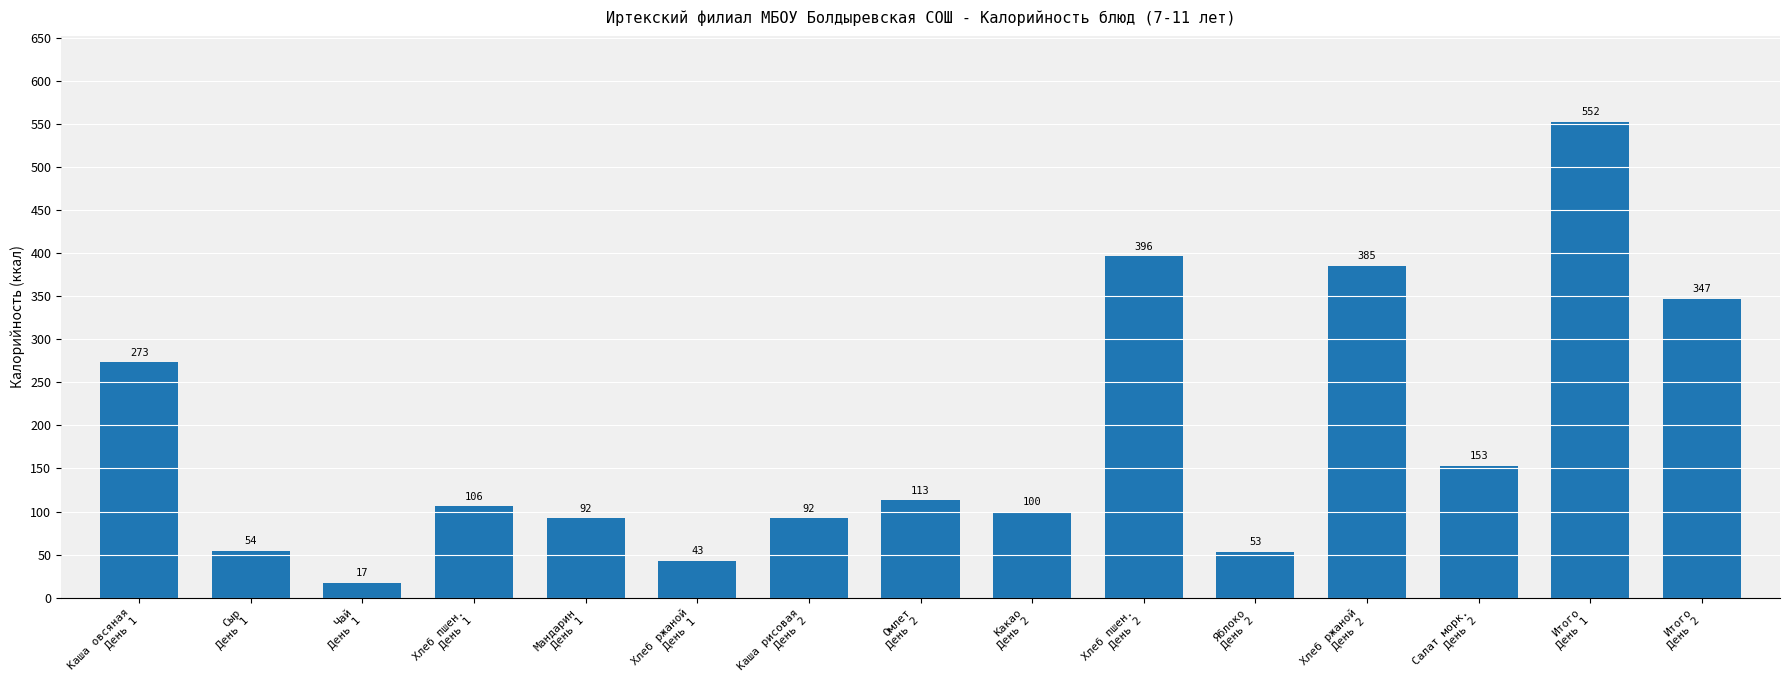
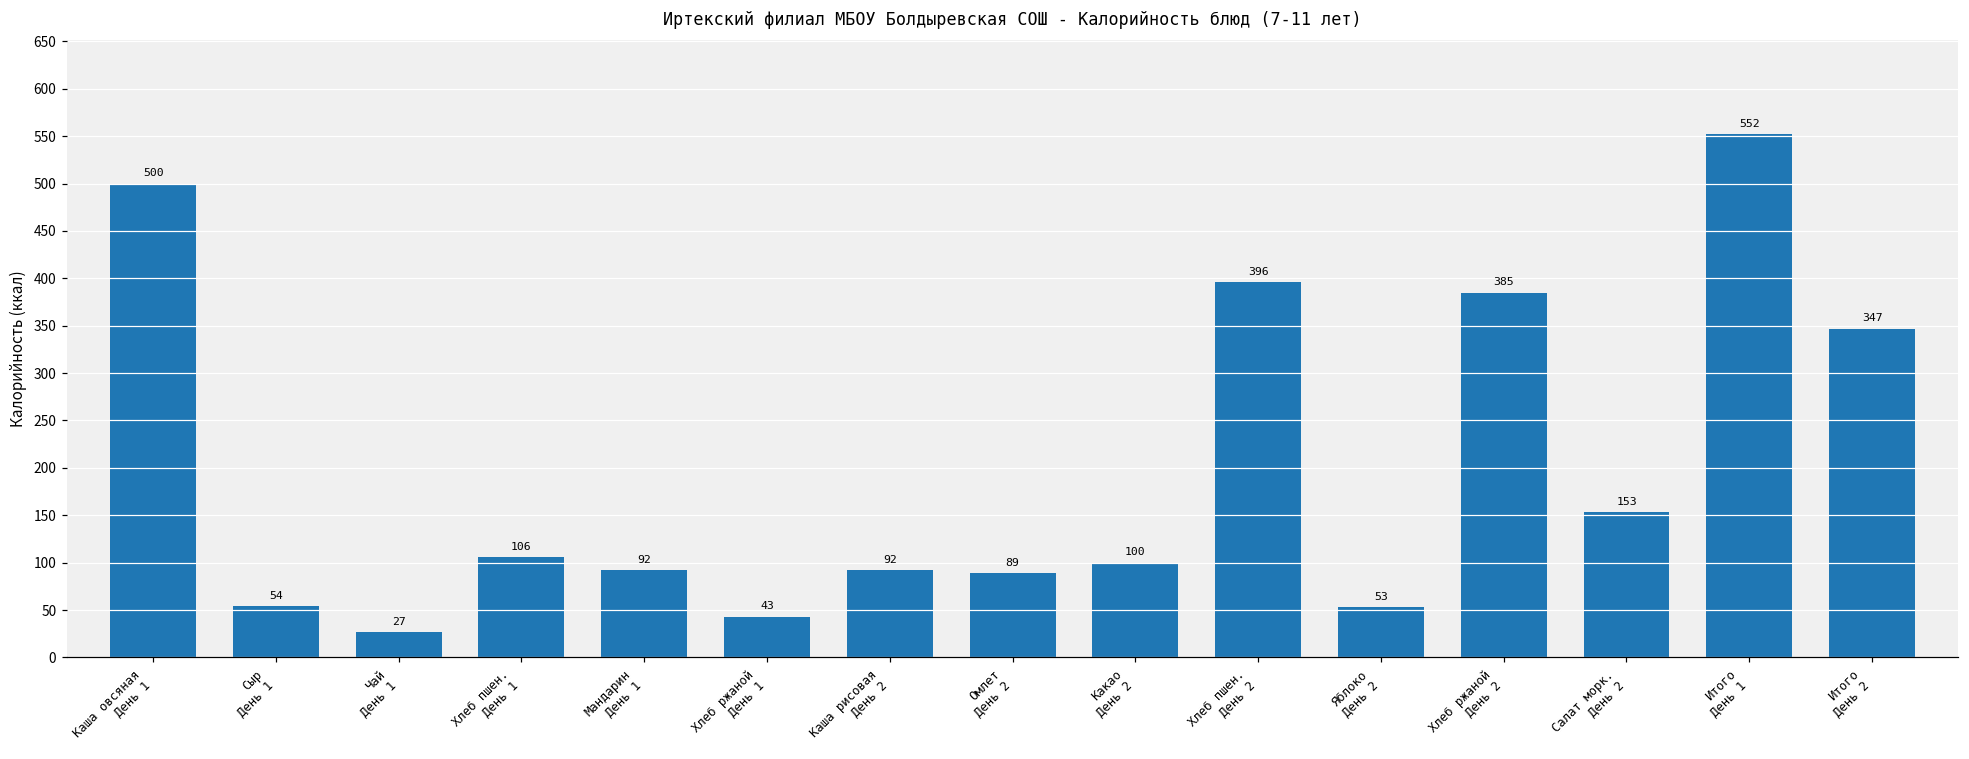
  {
-   "Каша овсяная День 1": 273,
+   "Каша овсяная День 1": 500,
    "Сыр День 1": 54,
-   "Чай День 1": 17,
+   "Чай День 1": 27,
    "Хлеб пшен. День 1": 106,
    "Мандарин День 1": 92,
    "Хлеб ржаной День 1": 43,
    "Каша рисовая День 2": 92,
-   "Омлет День 2": 113,
+   "Омлет День 2": 89,
    "Какао День 2": 100,
    "Хлеб пшен. День 2": 396,
    "Яблоко День 2": 53,
    "Хлеб ржаной День 2": 385,
    "Салат морк. День 2": 153,
    "Итого День 1": 552,
    "Итого День 2": 347
  }
